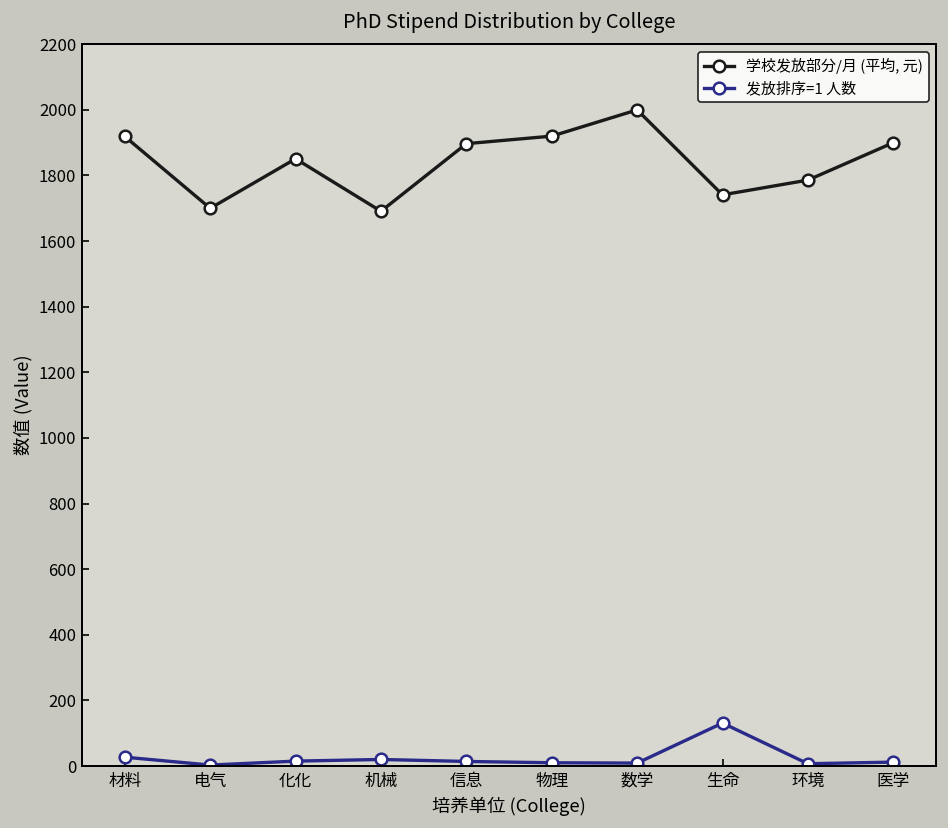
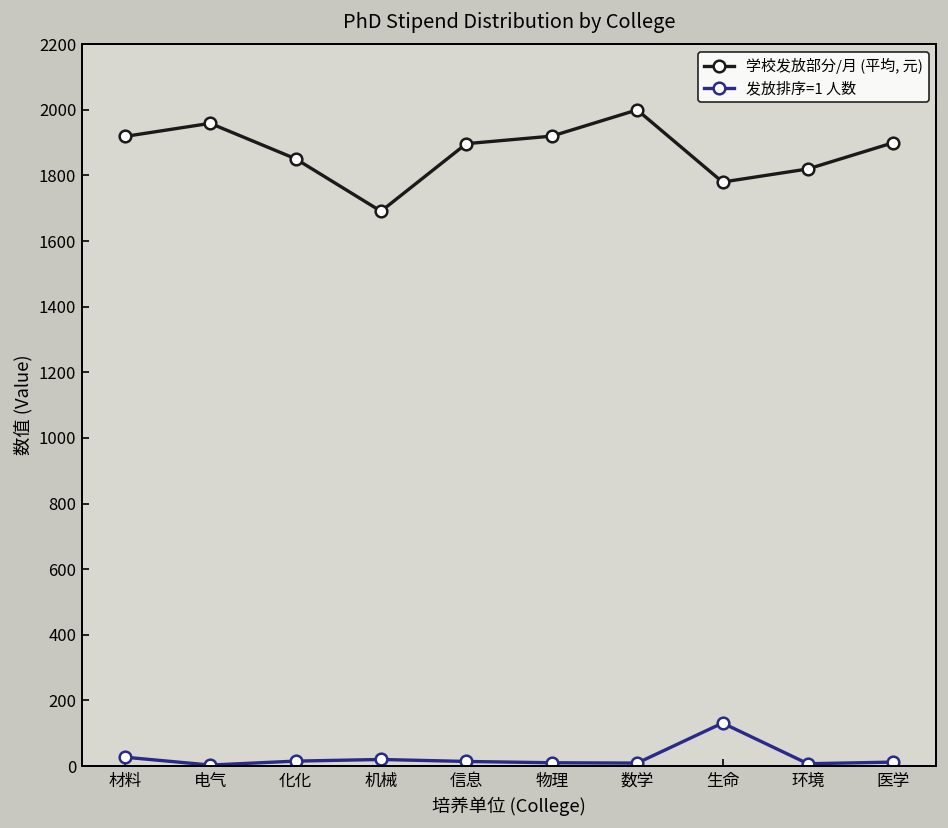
  {
    "学校发放部分/月 (平均, 元)": {
      "材料": 1920,
-     "电气": 1700,
+     "电气": 1960,
      "化化": 1850,
      "机械": 1690,
      "信息": 1900,
      "物理": 1920,
      "数学": 2000,
-     "生命": 1740,
-     "环境": 1790,
+     "生命": 1780,
+     "环境": 1820,
      "医学": 1900
    },
    "发放排序=1 人数": {
      "材料": 30,
      "电气": 0,
      "化化": 20,
      "机械": 20,
      "信息": 10,
      "物理": 10,
      "数学": 10,
      "生命": 130,
      "环境": 10,
      "医学": 10
    }
  }
